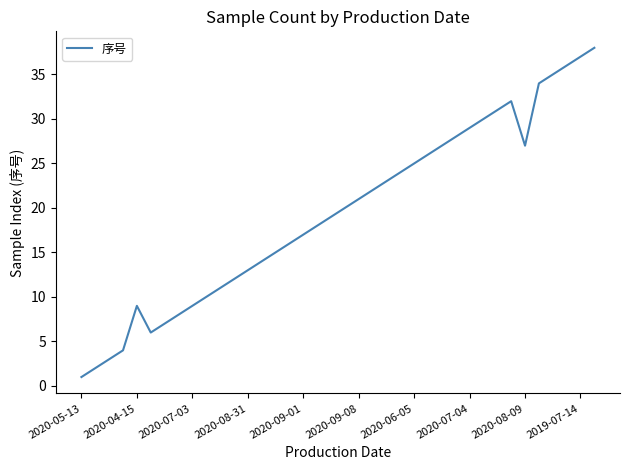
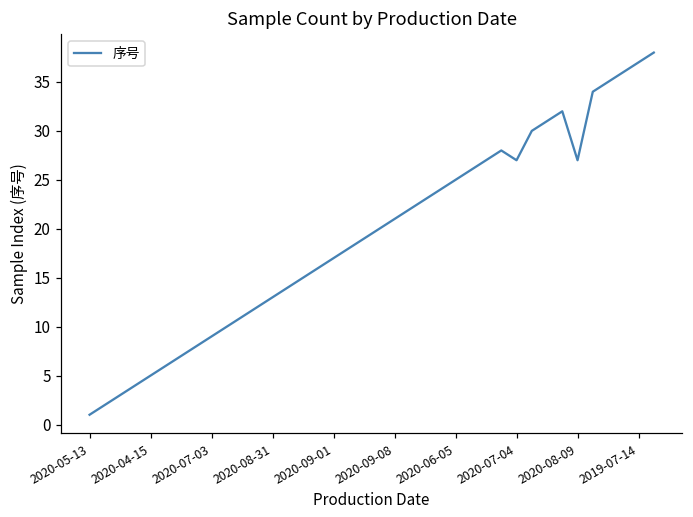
  {
    "2020-05-13": 1,
-   "2020-04-15": 9,
-   "2020-07-04": 29,
+   "2020-04-15": 5,
+   "2020-07-04": 27,
    "2020-08-09": 27,
    "2019-07-14": 37
  }
